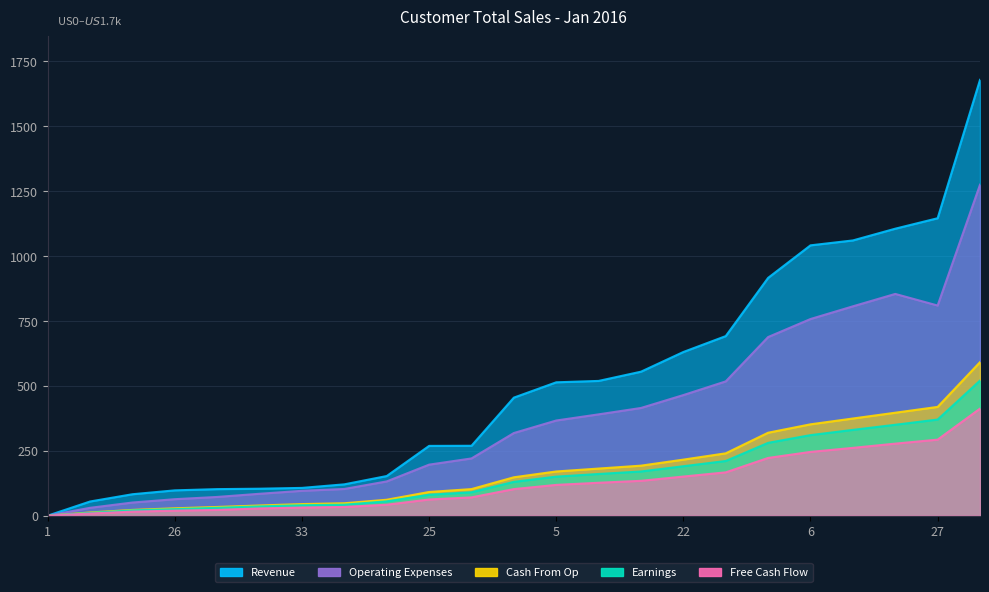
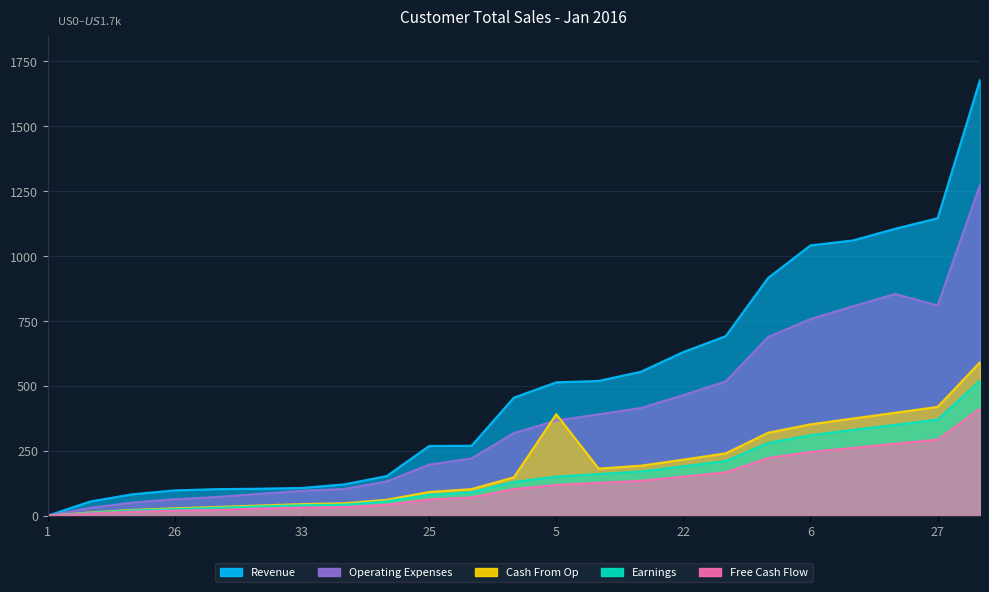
  {
    "Revenue": {
      "26": 100,
      "33": 110,
      "25": 270,
      "5": 510,
      "22": 630,
      "6": 1040,
      "27": 1150
    },
    "Operating Expenses": {
      "26": 60,
      "33": 100,
      "25": 200,
      "5": 370,
      "22": 460,
      "6": 760,
      "27": 810
    },
    "Cash From Op": {
      "25": 90,
-     "5": 170,
+     "5": 390,
      "22": 220,
      "6": 350,
      "27": 420
    },
    "Earnings": {
      "25": 80,
      "5": 150,
      "22": 190,
      "6": 310,
      "27": 370
    },
    "Free Cash Flow": {
      "25": 60,
      "5": 120,
      "22": 150,
      "6": 250,
      "27": 290
    }
  }
